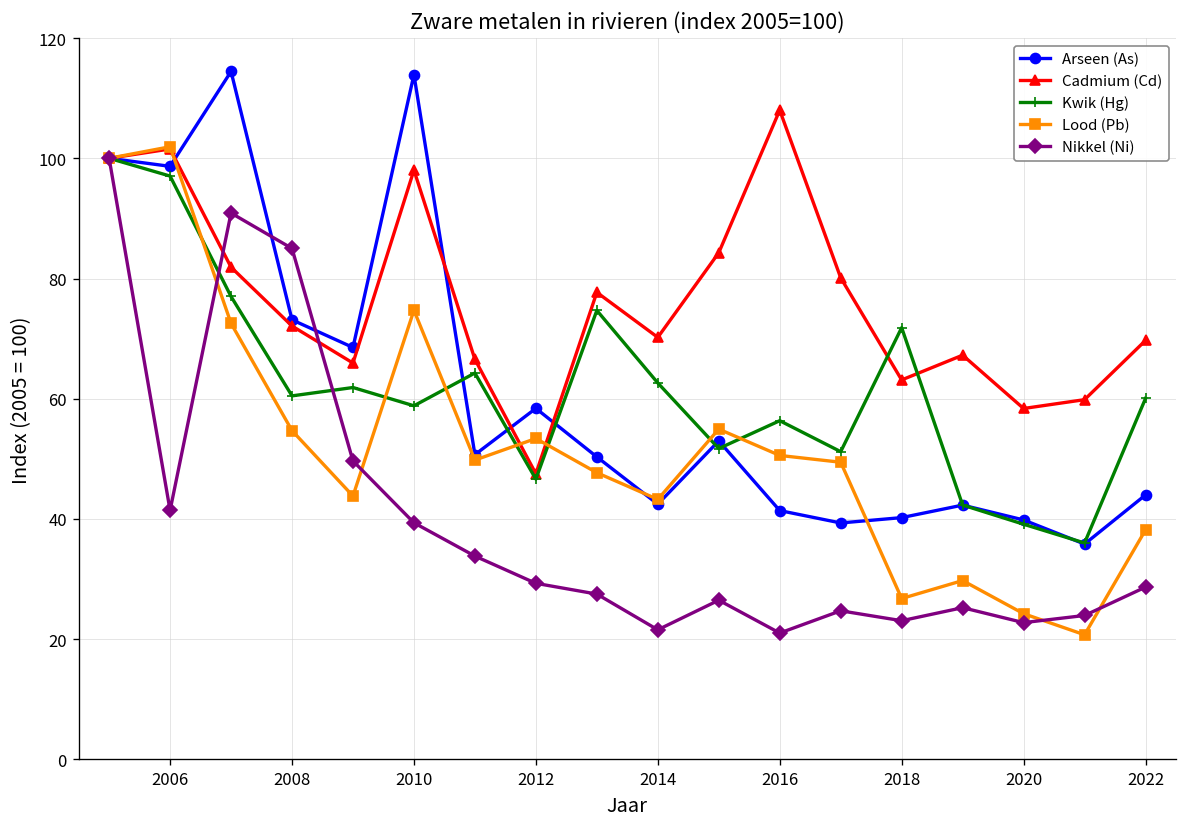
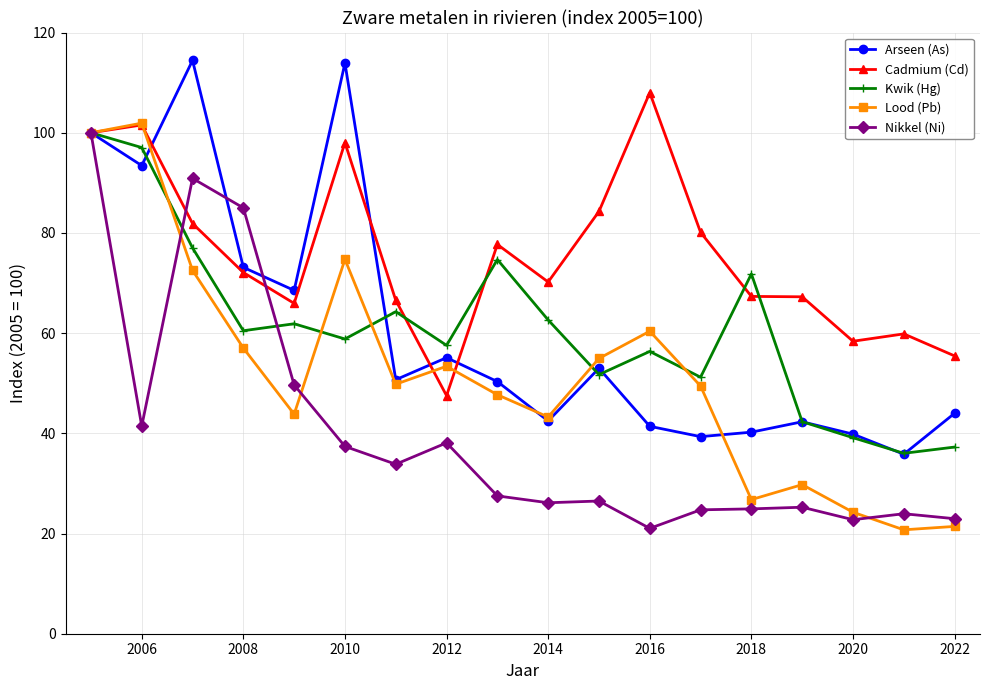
  {
    "Arseen (As)": {
-     "2006": 99,
+     "2006": 93,
      "2008": 73,
      "2010": 114,
-     "2012": 58,
+     "2012": 55,
      "2014": 42,
      "2016": 41,
      "2018": 40,
      "2020": 40,
      "2022": 44
    },
    "Cadmium (Cd)": {
      "2008": 72,
      "2010": 98,
      "2012": 48,
      "2014": 70,
      "2016": 108,
-     "2018": 63,
+     "2018": 67,
      "2020": 58,
-     "2022": 70
+     "2022": 55
    },
    "Kwik (Hg)": {
      "2006": 97,
      "2008": 60,
      "2010": 59,
-     "2012": 47,
+     "2012": 58,
      "2014": 63,
      "2016": 56,
      "2018": 72,
      "2020": 39,
-     "2022": 60
+     "2022": 37
    },
    "Lood (Pb)": {
-     "2008": 55,
+     "2008": 57,
      "2010": 75,
      "2012": 53,
      "2014": 43,
-     "2016": 51,
+     "2016": 60,
      "2018": 27,
      "2020": 24,
-     "2022": 38
+     "2022": 21
    },
    "Nikkel (Ni)": {
      "2006": 41,
      "2008": 85,
-     "2010": 39,
-     "2012": 29,
-     "2014": 22,
+     "2010": 37,
+     "2012": 38,
+     "2014": 26,
      "2016": 21,
-     "2018": 23,
+     "2018": 25,
      "2020": 23,
-     "2022": 29
+     "2022": 23
    }
  }
